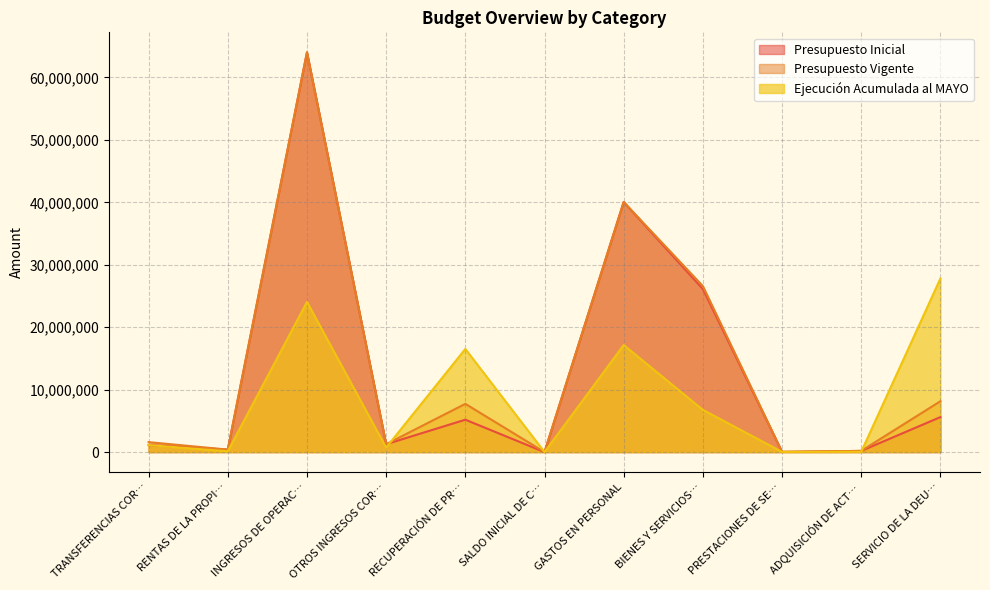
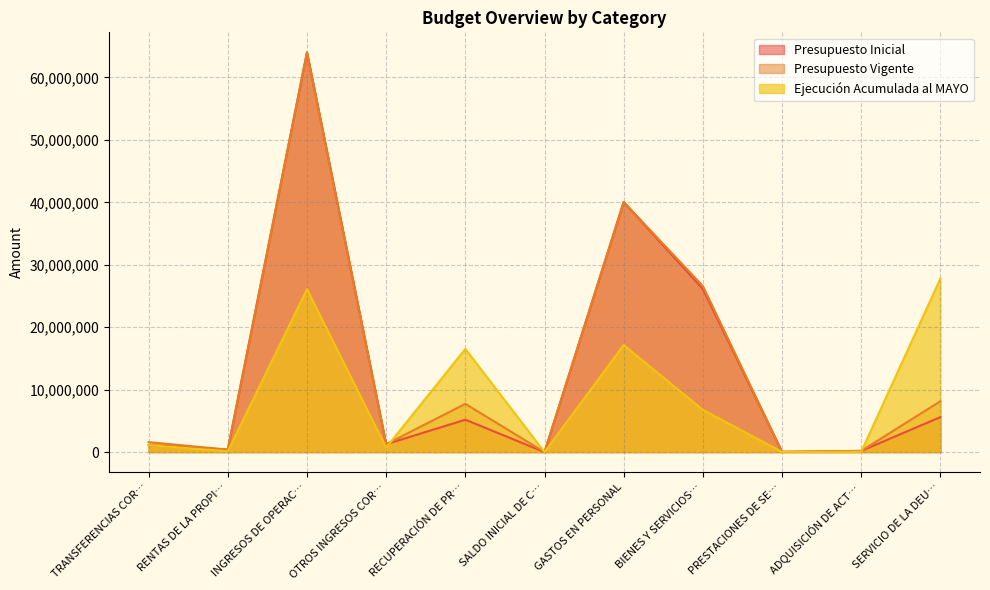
  {
    "Ejecución Acumulada al MAYO": {
-     "INGRESOS DE OPERAC…": "24,000,000",
+     "INGRESOS DE OPERAC…": "26,000,000",
      "OTROS INGRESOS COR…": "1,000,000",
      "RECUPERACIÓN DE PR…": "17,000,000",
      "GASTOS EN PERSONAL": "17,000,000",
      "BIENES Y SERVICIOS…": "7,000,000",
      "SERVICIO DE LA DEU…": "28,000,000"
    }
  }
